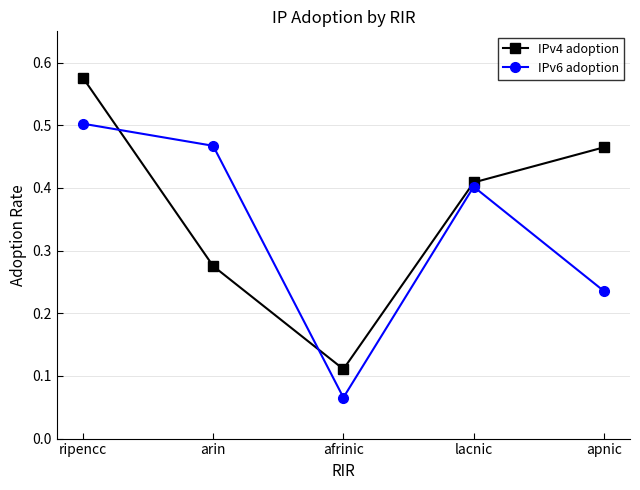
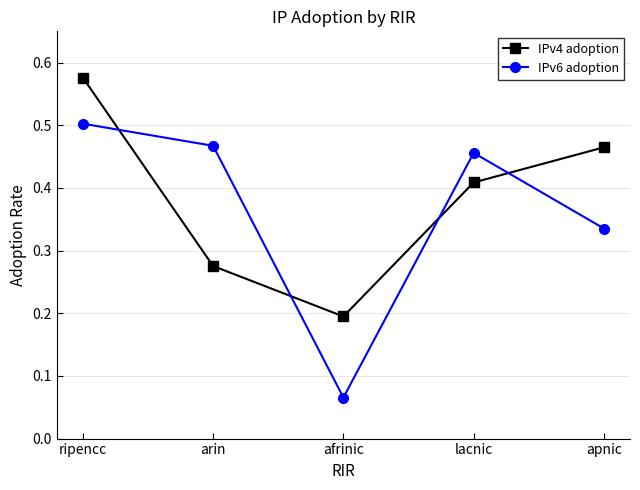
  {
    "IPv4 adoption": {
      "ripencc": 0.58,
      "arin": 0.28,
-     "afrinic": 0.11,
+     "afrinic": 0.19,
      "lacnic": 0.41,
      "apnic": 0.46
    },
    "IPv6 adoption": {
      "ripencc": 0.50,
      "arin": 0.47,
      "afrinic": 0.07,
-     "lacnic": 0.40,
-     "apnic": 0.24
+     "lacnic": 0.46,
+     "apnic": 0.34
    }
  }
